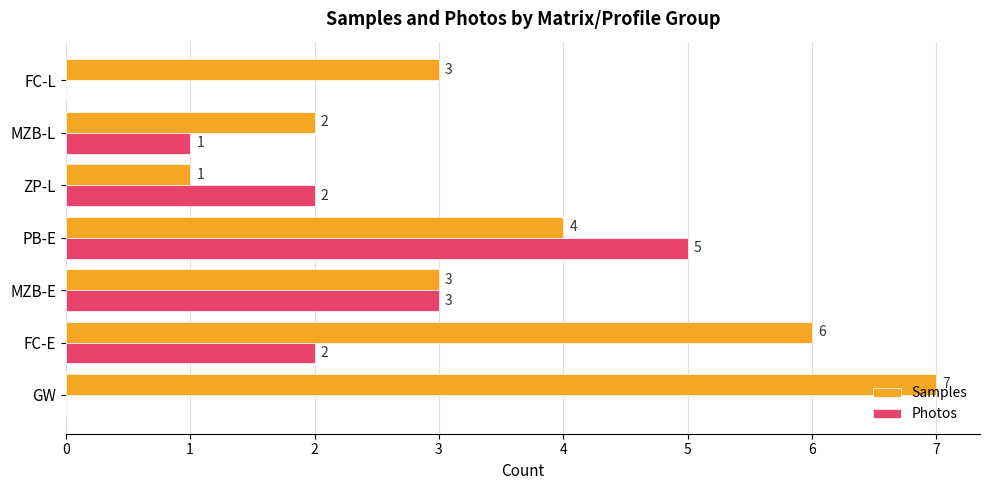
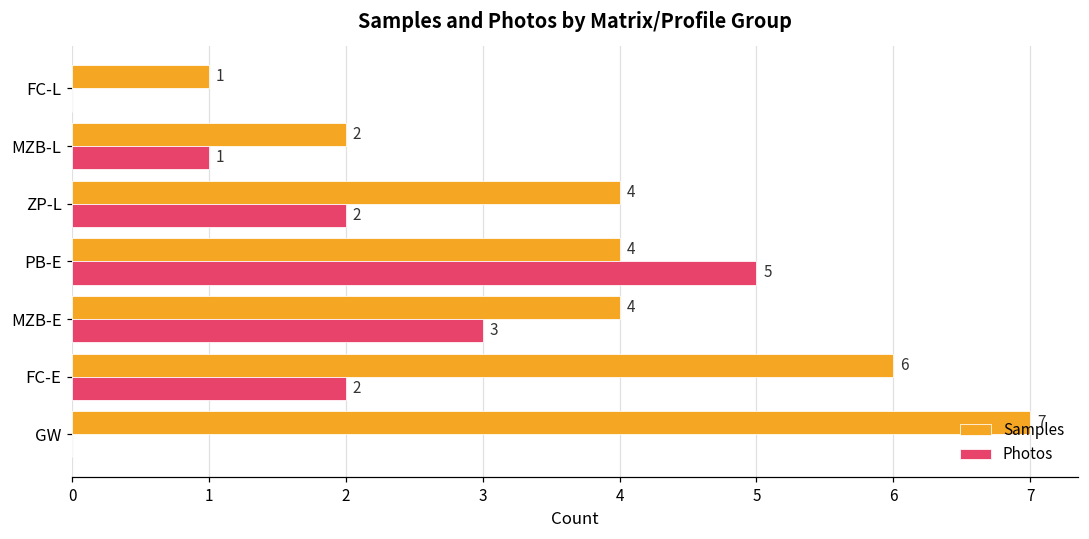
  {
    "Samples": {
-     "FC-L": 3,
+     "FC-L": 1,
      "MZB-L": 2,
-     "ZP-L": 1,
+     "ZP-L": 4,
      "PB-E": 4,
-     "MZB-E": 3,
+     "MZB-E": 4,
      "FC-E": 6,
      "GW": 7
    },
    "Photos": {
      "MZB-L": 1,
      "ZP-L": 2,
      "PB-E": 5,
      "MZB-E": 3,
      "FC-E": 2
    }
  }
